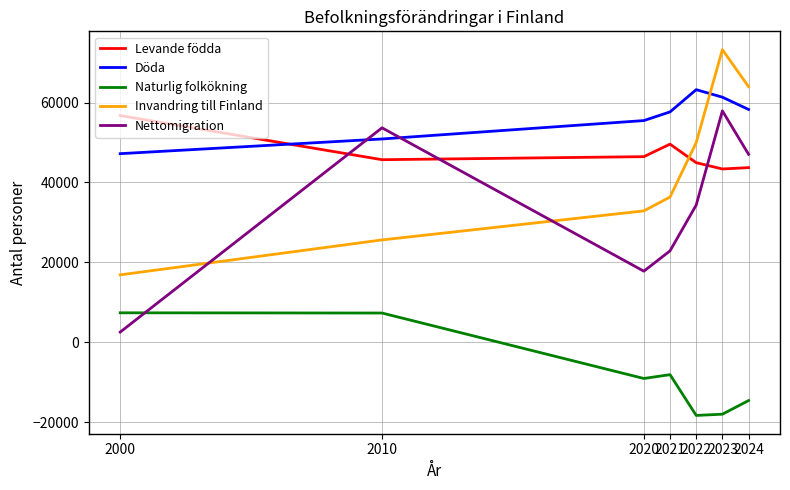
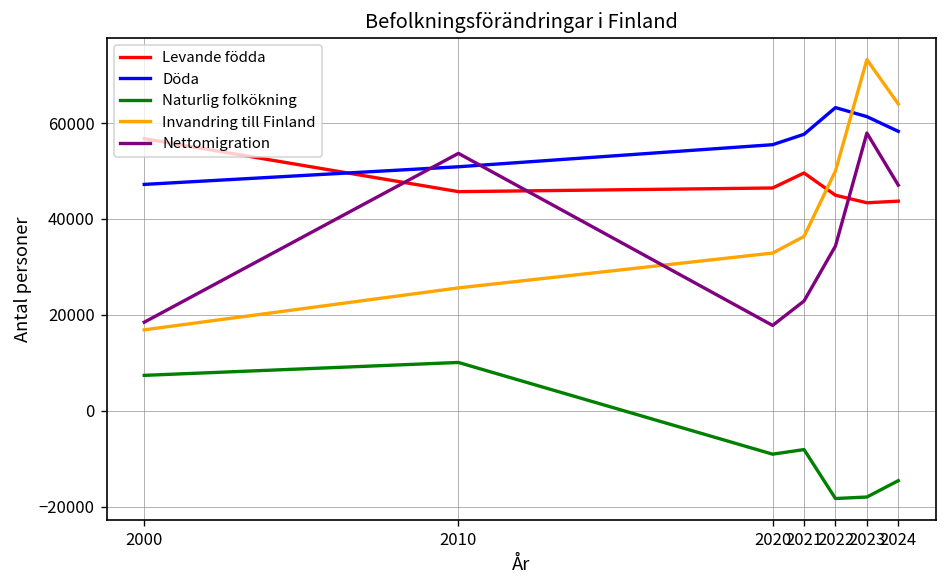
  {
    "Levande födda": {
      "2010": 46000
    },
    "Döda": {
      "2000": 47000,
      "2010": 51000
    },
    "Naturlig folkökning": {
      "2000": 7000,
-     "2010": 7000
+     "2010": 10000
    },
    "Invandring till Finland": {
      "2000": 17000,
      "2010": 26000
    },
    "Nettomigration": {
-     "2000": 3000,
+     "2000": 18000,
      "2010": 54000
    }
  }
